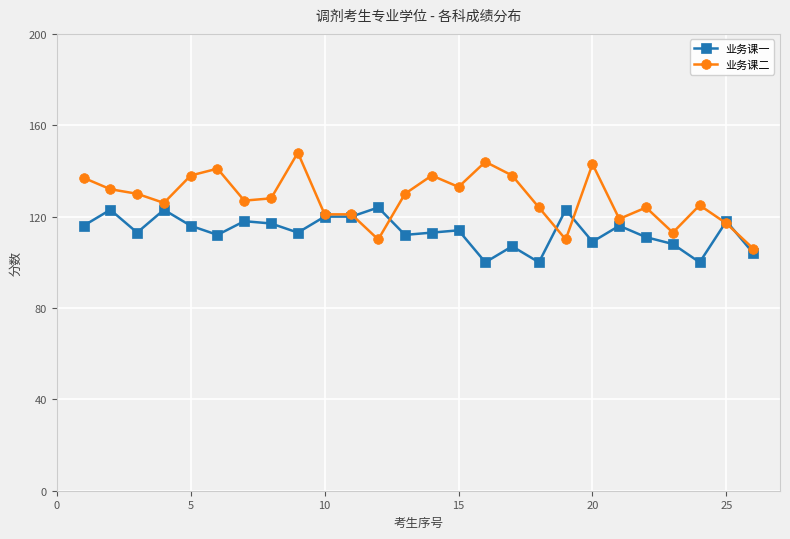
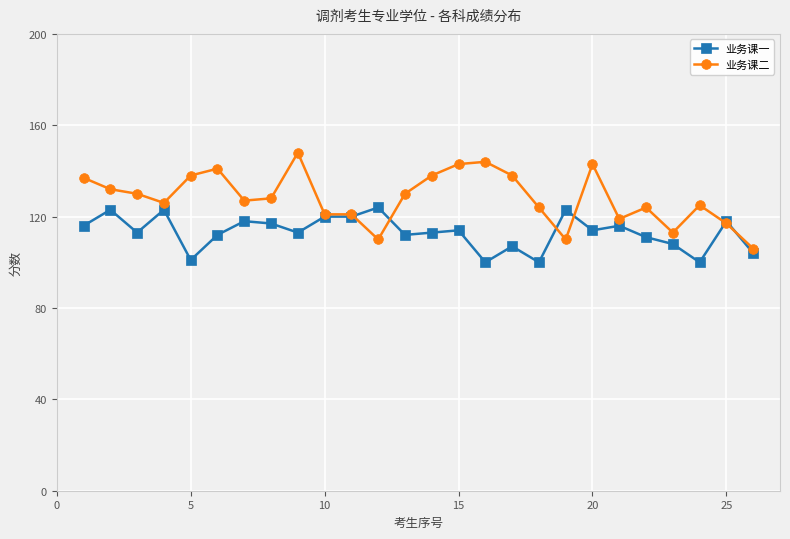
  {
    "业务课一": {
-     "5": 116,
+     "5": 101,
      "15": 114,
-     "20": 109
+     "20": 114
    },
    "业务课二": {
      "5": 138,
-     "15": 133,
+     "15": 143,
      "20": 143
    }
  }
